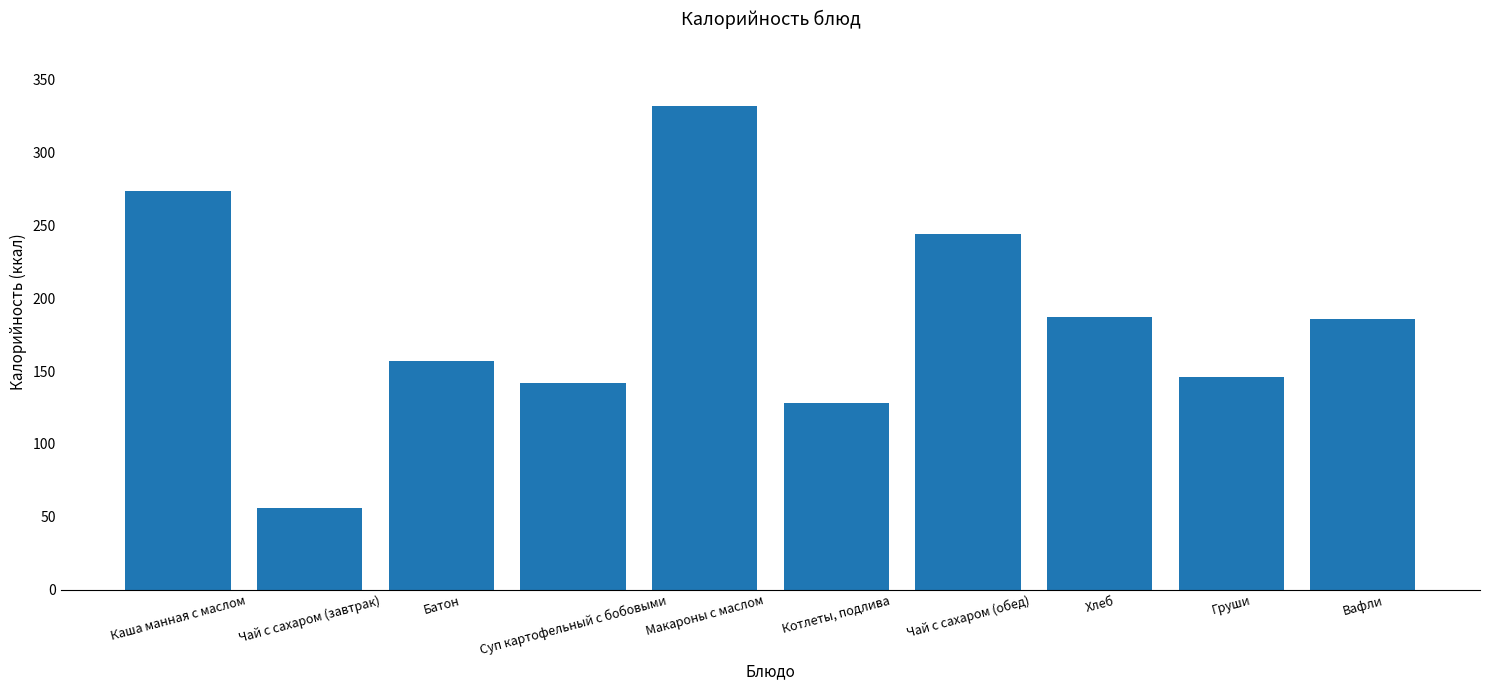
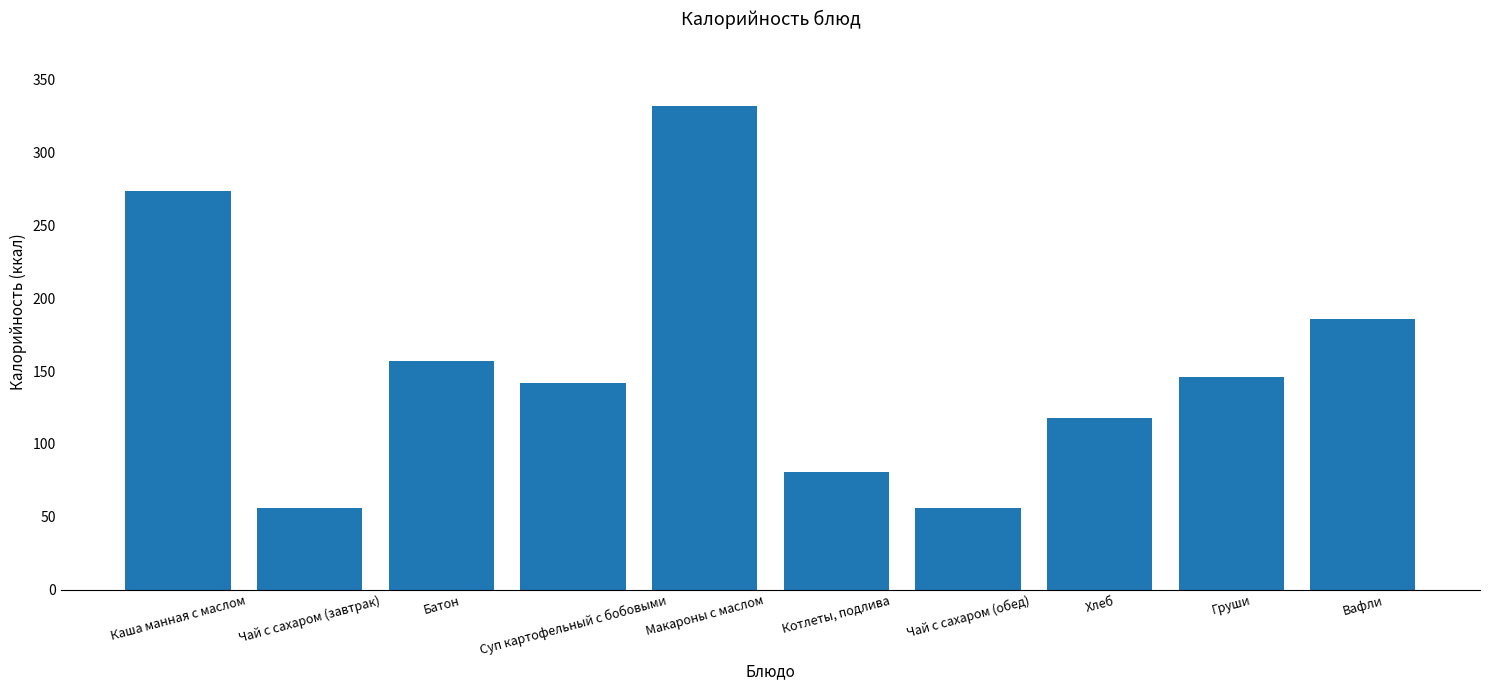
  {
    "Каша манная с маслом": 274,
    "Чай с сахаром (завтрак)": 56,
    "Батон": 157,
    "Суп картофельный с бобовыми": 142,
    "Макароны с маслом": 332,
-   "Котлеты, подлива": 128,
-   "Чай с сахаром (обед)": 244,
-   "Хлеб": 187,
+   "Котлеты, подлива": 81,
+   "Чай с сахаром (обед)": 56,
+   "Хлеб": 118,
    "Груши": 146,
    "Вафли": 186
  }
